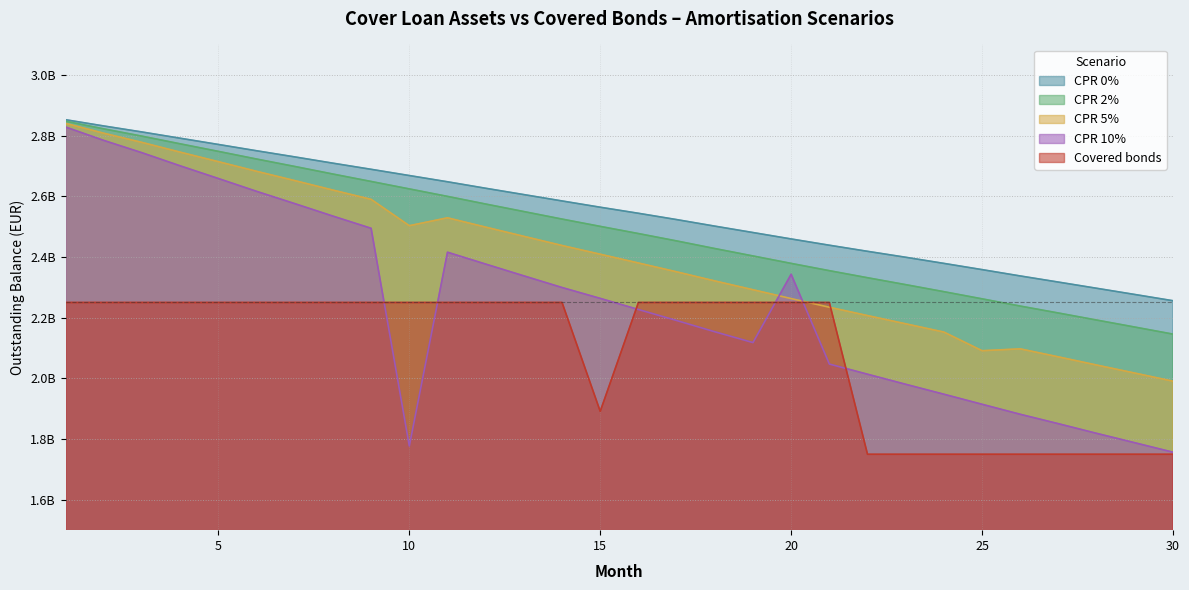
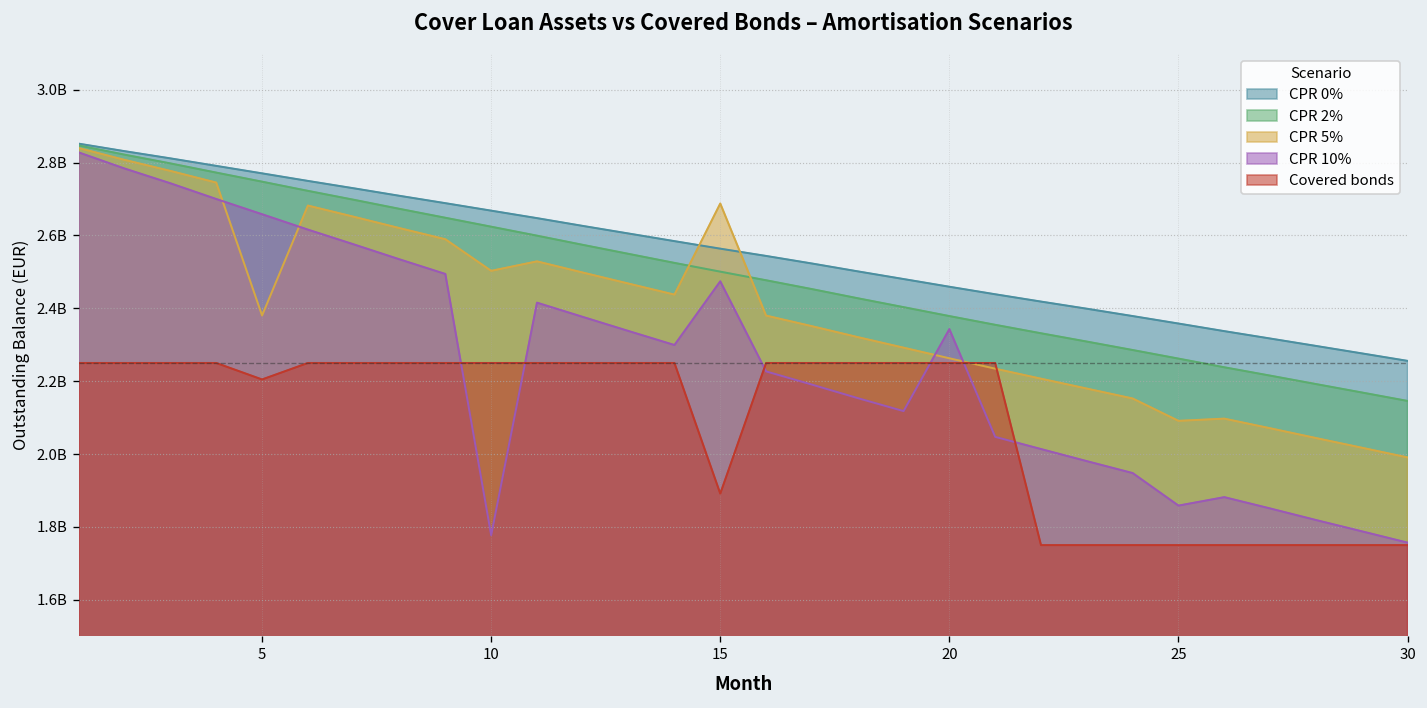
  {
    "CPR 5%": {
-     "5": 2710000000,
+     "5": 2380000000,
      "10": 2500000000,
-     "15": 2410000000,
+     "15": 2690000000,
      "20": 2260000000,
      "25": 2090000000,
      "30": 1990000000
    },
    "CPR 10%": {
      "5": 2660000000,
      "10": 1780000000,
-     "15": 2260000000,
+     "15": 2470000000,
      "20": 2340000000,
-     "25": 1910000000
+     "25": 1860000000
    },
    "Covered bonds": {
-     "5": 2250000000,
+     "5": 2200000000,
      "10": 2250000000,
      "15": 1890000000,
      "20": 2250000000,
      "25": 1750000000
    }
  }
